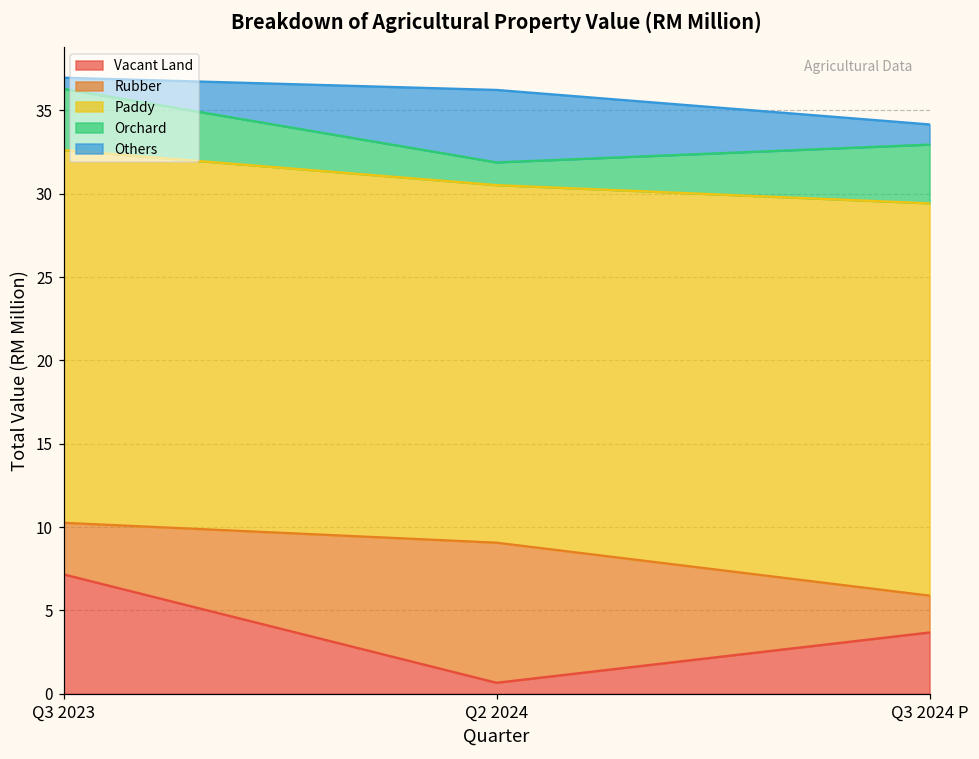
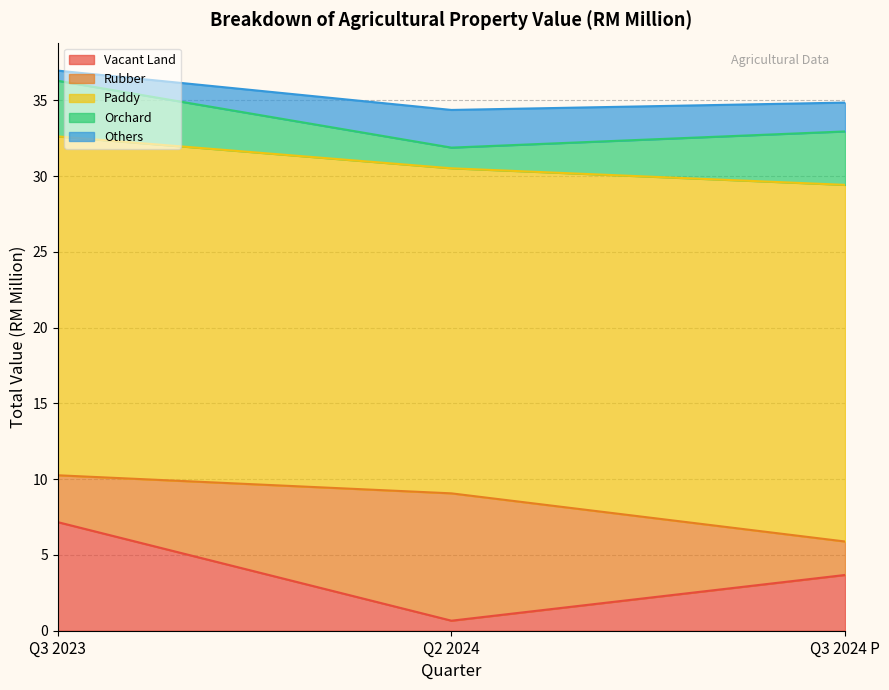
  {
    "Paddy": {
      "Q3 2023": 22.4,
      "Q2 2024": 21.5,
      "Q3 2024 P": 23.5
    },
    "Orchard": {
      "Q3 2023": 3.7,
      "Q2 2024": 1.4,
      "Q3 2024 P": 3.5
    },
    "Others": {
      "Q3 2023": 0.7,
-     "Q2 2024": 4.3,
-     "Q3 2024 P": 1.2
+     "Q2 2024": 2.5,
+     "Q3 2024 P": 1.9
    }
  }
